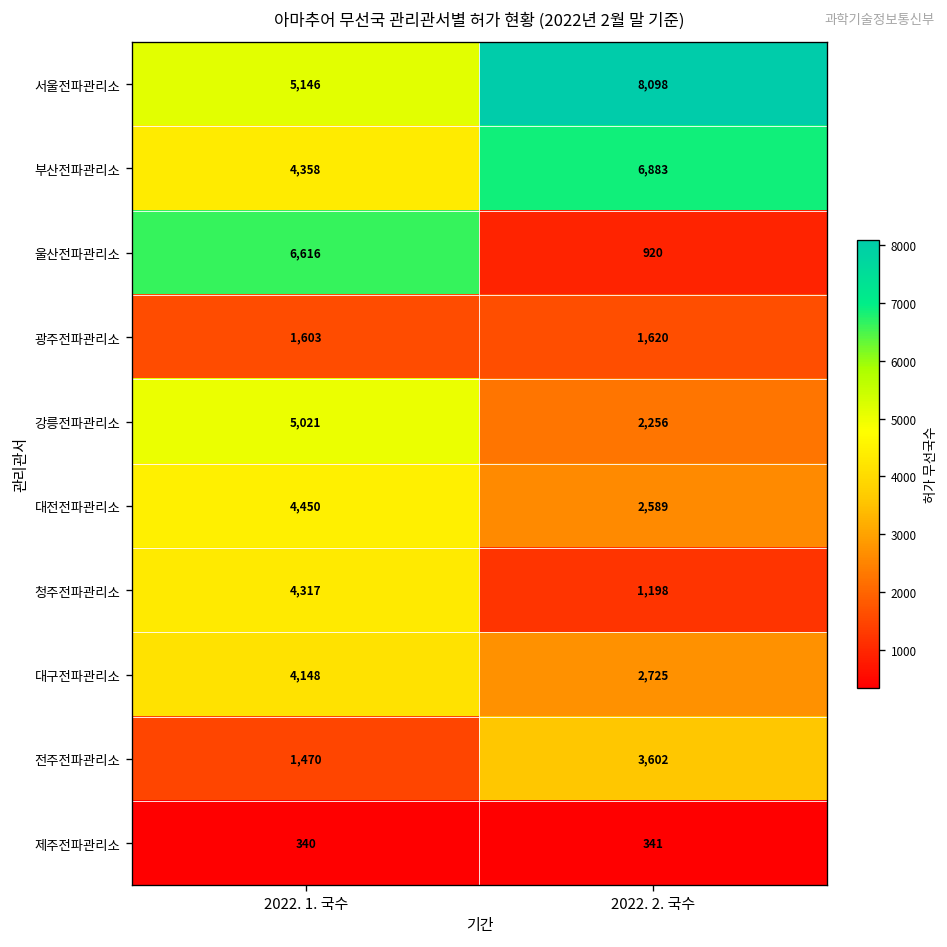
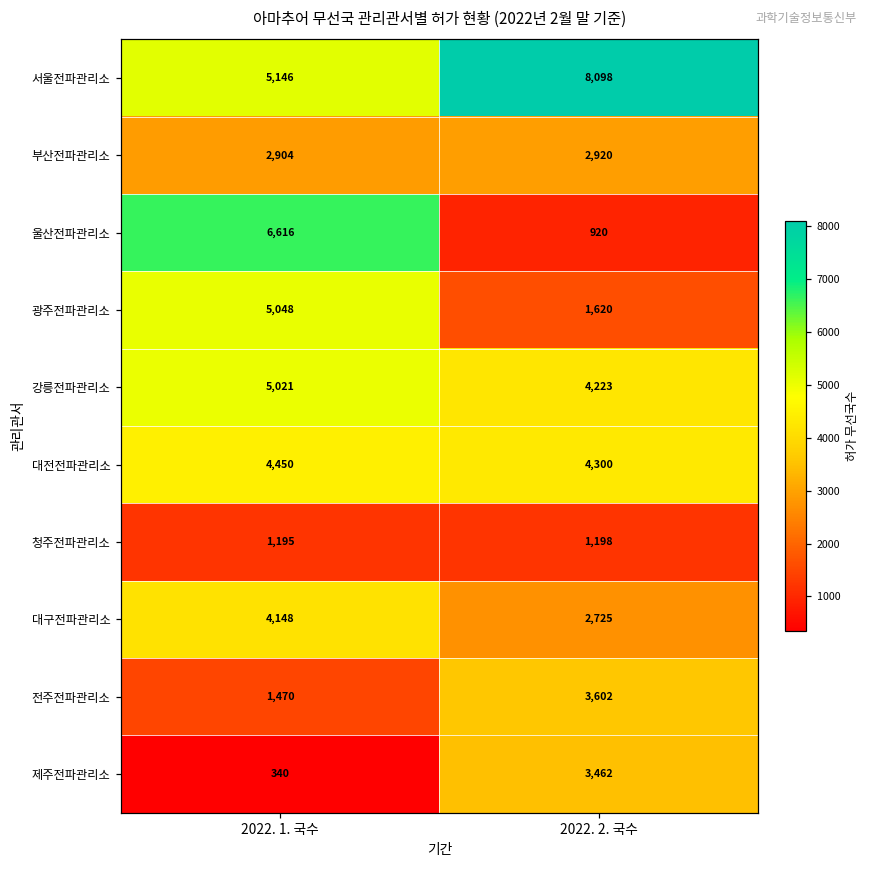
  {
    "서울전파관리소": {
      "2022. 1. 국수": "5,146",
      "2022. 2. 국수": "8,098"
    },
    "부산전파관리소": {
-     "2022. 1. 국수": "4,358",
-     "2022. 2. 국수": "6,883"
+     "2022. 1. 국수": "2,904",
+     "2022. 2. 국수": "2,920"
    },
    "울산전파관리소": {
      "2022. 1. 국수": "6,616",
      "2022. 2. 국수": "920"
    },
    "광주전파관리소": {
-     "2022. 1. 국수": "1,603",
+     "2022. 1. 국수": "5,048",
      "2022. 2. 국수": "1,620"
    },
    "강릉전파관리소": {
      "2022. 1. 국수": "5,021",
-     "2022. 2. 국수": "2,256"
+     "2022. 2. 국수": "4,223"
    },
    "대전전파관리소": {
      "2022. 1. 국수": "4,450",
-     "2022. 2. 국수": "2,589"
+     "2022. 2. 국수": "4,300"
    },
    "청주전파관리소": {
-     "2022. 1. 국수": "4,317",
+     "2022. 1. 국수": "1,195",
      "2022. 2. 국수": "1,198"
    },
    "대구전파관리소": {
      "2022. 1. 국수": "4,148",
      "2022. 2. 국수": "2,725"
    },
    "전주전파관리소": {
      "2022. 1. 국수": "1,470",
      "2022. 2. 국수": "3,602"
    },
    "제주전파관리소": {
      "2022. 1. 국수": "340",
-     "2022. 2. 국수": "341"
+     "2022. 2. 국수": "3,462"
    }
  }
